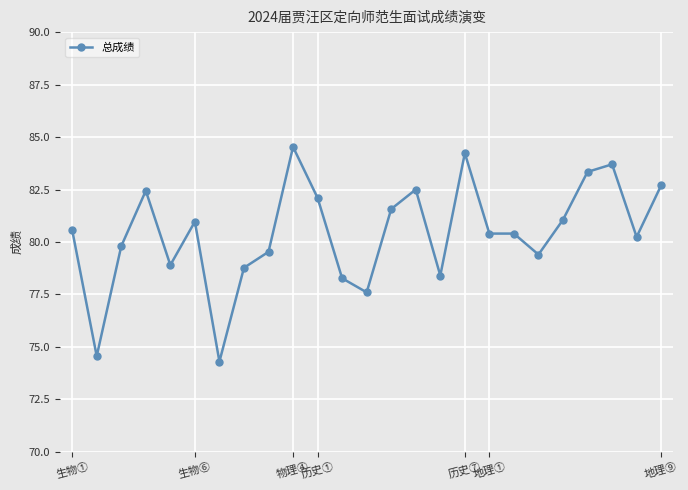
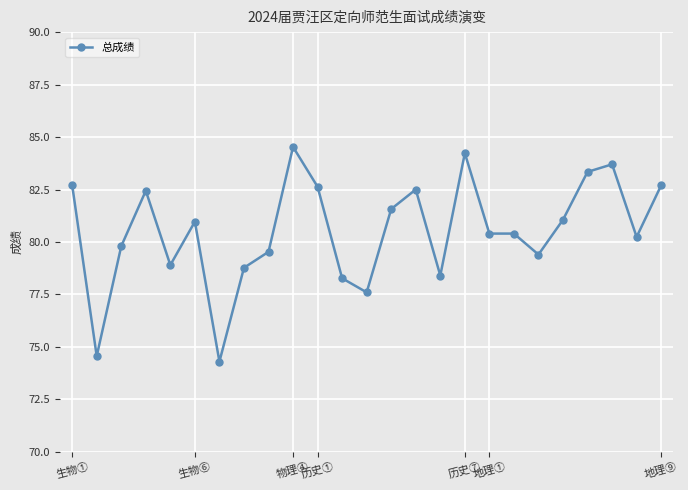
  {
-   "生物①": 80.6,
+   "生物①": 82.7,
    "生物⑥": 81.0,
    "物理④": 84.5,
-   "历史①": 82.1,
+   "历史①": 82.6,
    "历史⑦": 84.2,
    "地理①": 80.4,
    "地理⑨": 82.7
  }
